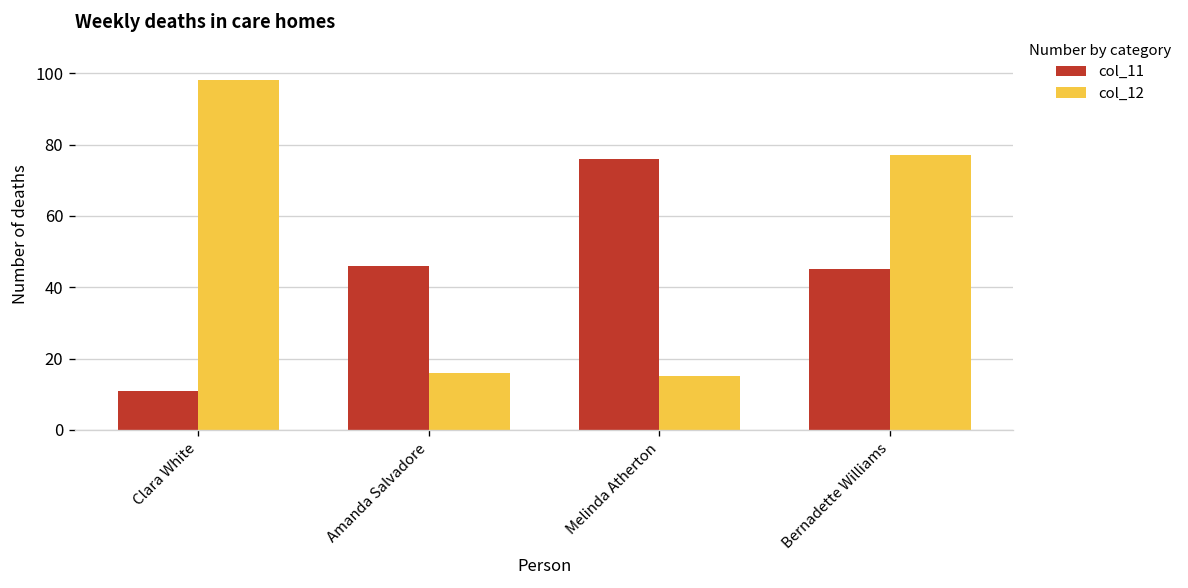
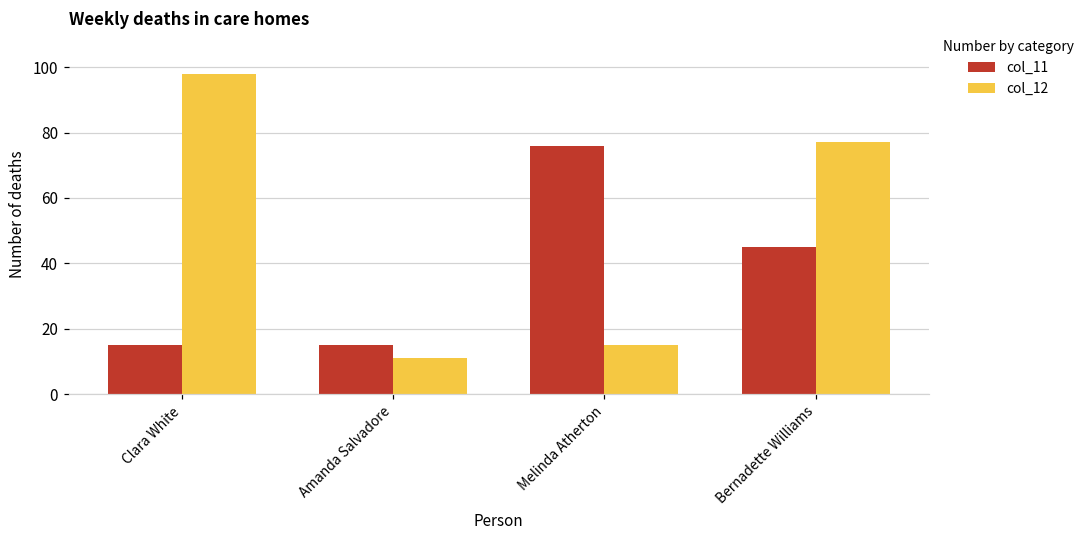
  {
    "col_11": {
-     "Clara White": 11,
-     "Amanda Salvadore": 46,
+     "Clara White": 15,
+     "Amanda Salvadore": 15,
      "Melinda Atherton": 76,
      "Bernadette Williams": 45
    },
    "col_12": {
      "Clara White": 98,
-     "Amanda Salvadore": 16,
+     "Amanda Salvadore": 11,
      "Melinda Atherton": 15,
      "Bernadette Williams": 77
    }
  }
